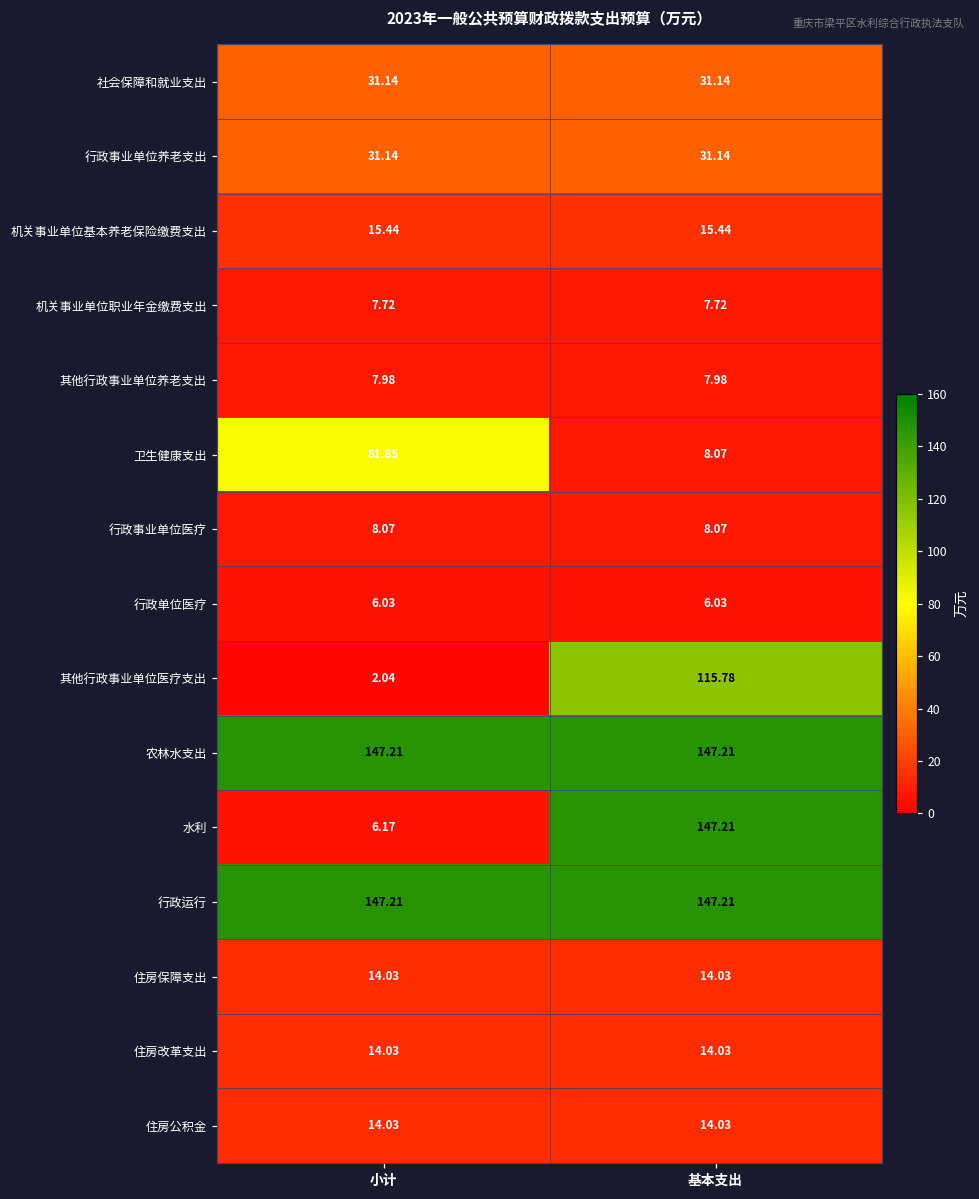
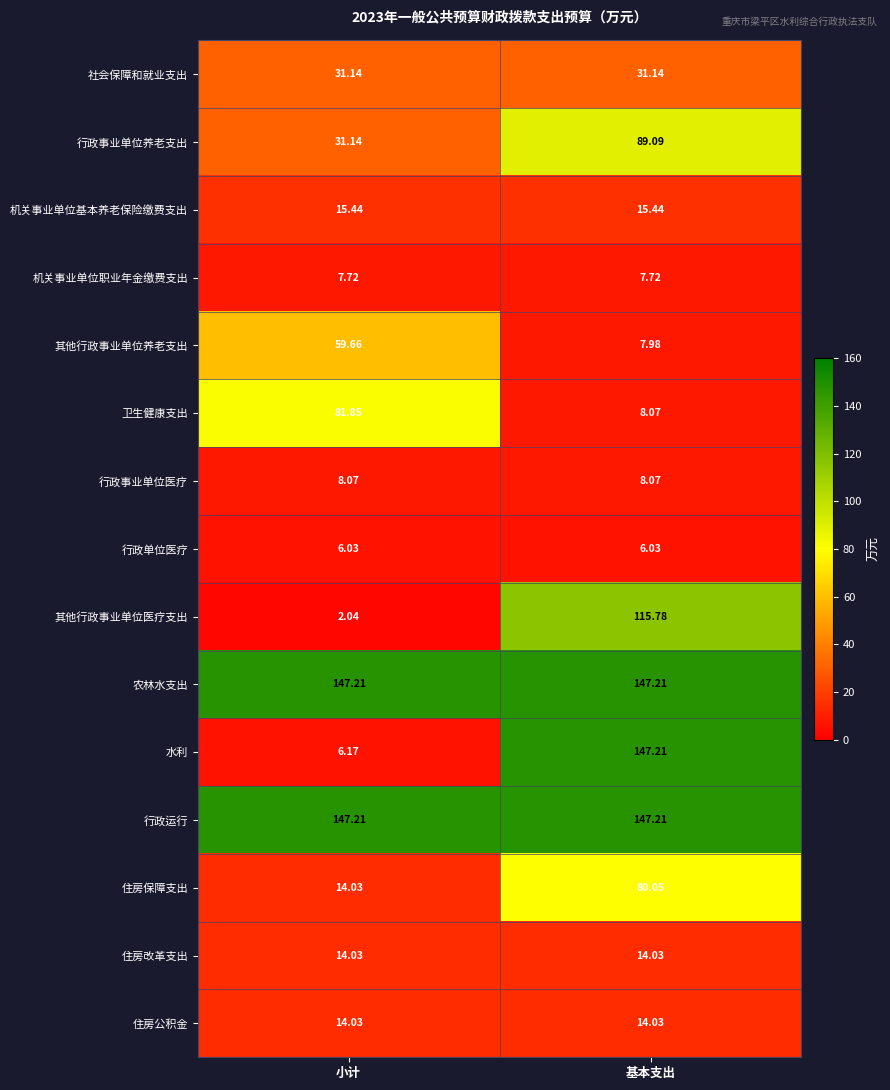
  {
    "社会保障和就业支出": {
      "小计": 31.14,
      "基本支出": 31.14
    },
    "行政事业单位养老支出": {
      "小计": 31.14,
-     "基本支出": 31.14
+     "基本支出": 89.09
    },
    "机关事业单位基本养老保险缴费支出": {
      "小计": 15.44,
      "基本支出": 15.44
    },
    "机关事业单位职业年金缴费支出": {
      "小计": 7.72,
      "基本支出": 7.72
    },
    "其他行政事业单位养老支出": {
-     "小计": 7.98,
+     "小计": 59.66,
      "基本支出": 7.98
    },
    "卫生健康支出": {
      "小计": 81.85,
      "基本支出": 8.07
    },
    "行政事业单位医疗": {
      "小计": 8.07,
      "基本支出": 8.07
    },
    "行政单位医疗": {
      "小计": 6.03,
      "基本支出": 6.03
    },
    "其他行政事业单位医疗支出": {
      "小计": 2.04,
      "基本支出": 115.78
    },
    "农林水支出": {
      "小计": 147.21,
      "基本支出": 147.21
    },
    "水利": {
      "小计": 6.17,
      "基本支出": 147.21
    },
    "行政运行": {
      "小计": 147.21,
      "基本支出": 147.21
    },
    "住房保障支出": {
      "小计": 14.03,
-     "基本支出": 14.03
+     "基本支出": 80.05
    },
    "住房改革支出": {
      "小计": 14.03,
      "基本支出": 14.03
    },
    "住房公积金": {
      "小计": 14.03,
      "基本支出": 14.03
    }
  }
